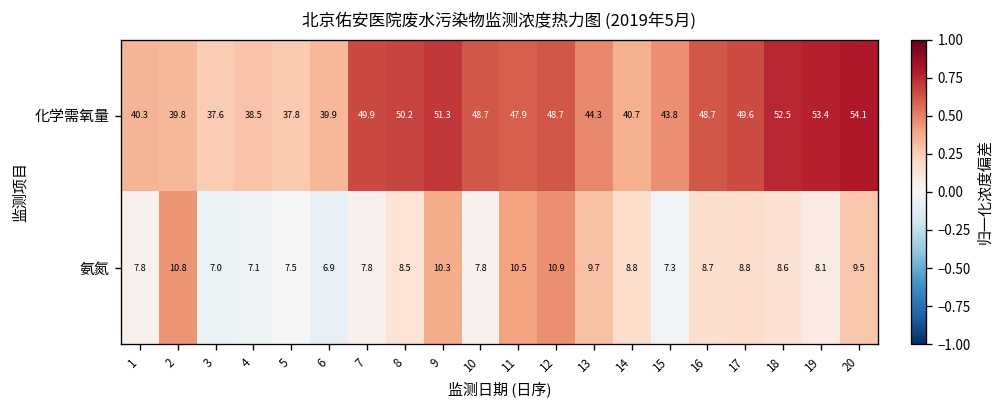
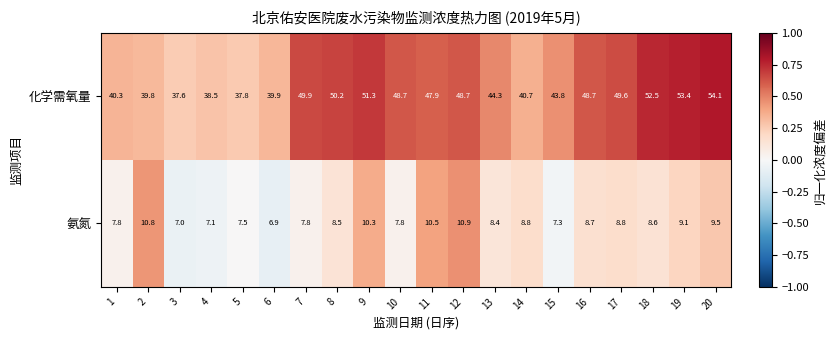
  {
    "化学需氧量": {
      "1": 40.3,
      "2": 39.8,
      "3": 37.6,
      "4": 38.5,
      "5": 37.8,
      "6": 39.9,
      "7": 49.9,
      "8": 50.2,
      "9": 51.3,
      "10": 48.7,
      "11": 47.9,
      "12": 48.7,
      "13": 44.3,
      "14": 40.7,
      "15": 43.8,
      "16": 48.7,
      "17": 49.6,
      "18": 52.5,
      "19": 53.4,
      "20": 54.1
    },
    "氨氮": {
      "1": 7.8,
      "2": 10.8,
      "3": 7.0,
      "4": 7.1,
      "5": 7.5,
      "6": 6.9,
      "7": 7.8,
      "8": 8.5,
      "9": 10.3,
      "10": 7.8,
      "11": 10.5,
      "12": 10.9,
-     "13": 9.7,
+     "13": 8.4,
      "14": 8.8,
      "15": 7.3,
      "16": 8.7,
      "17": 8.8,
      "18": 8.6,
-     "19": 8.1,
+     "19": 9.1,
      "20": 9.5
    }
  }
